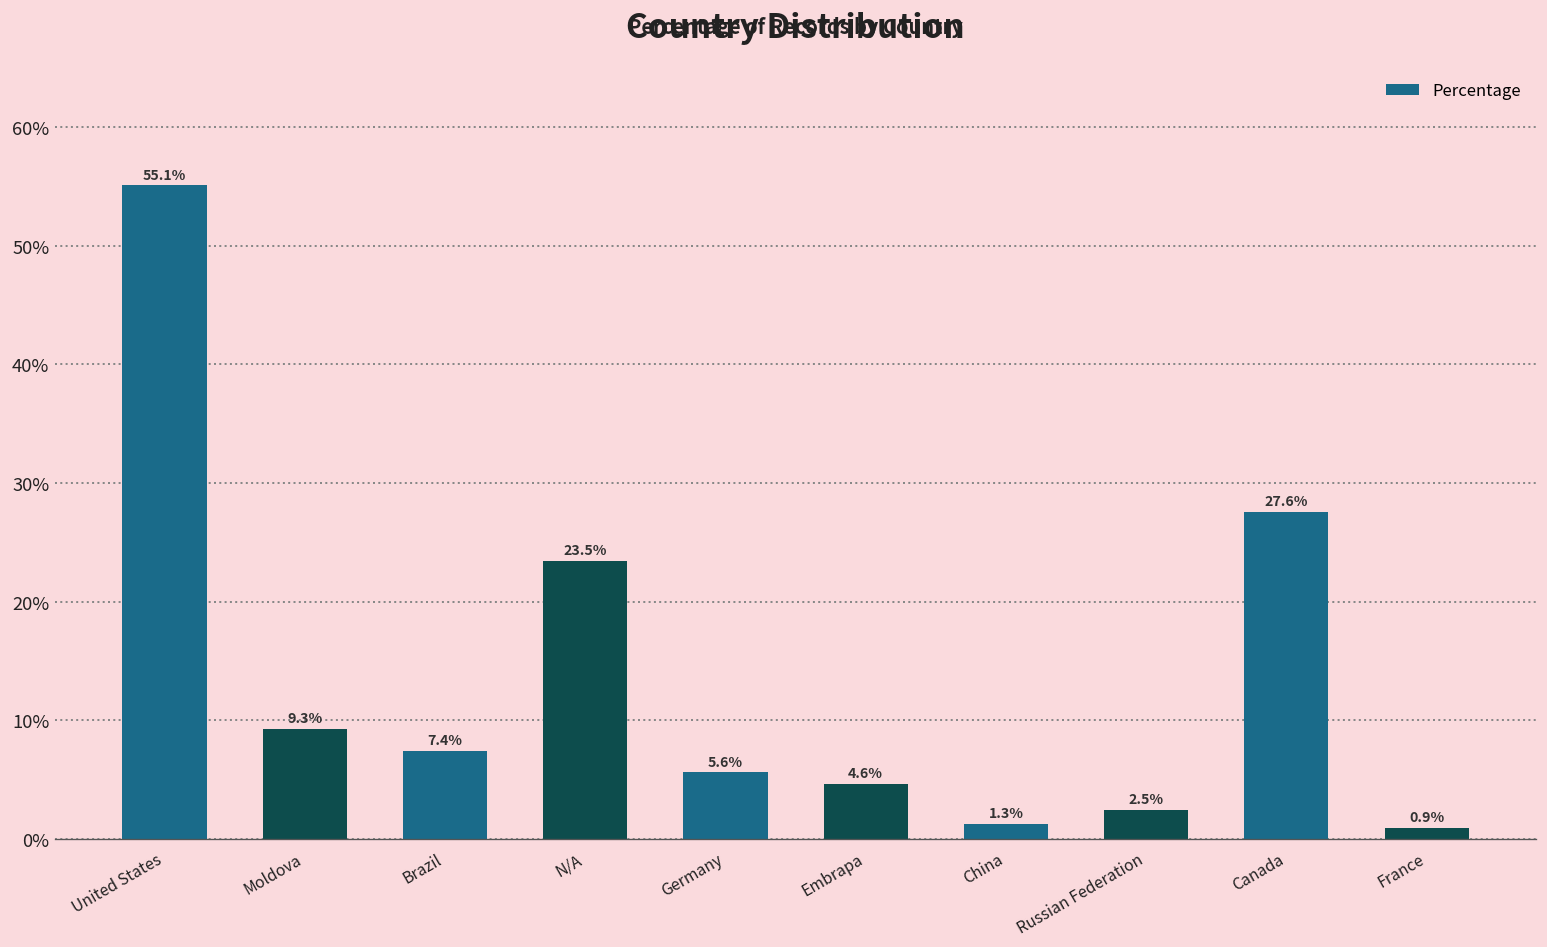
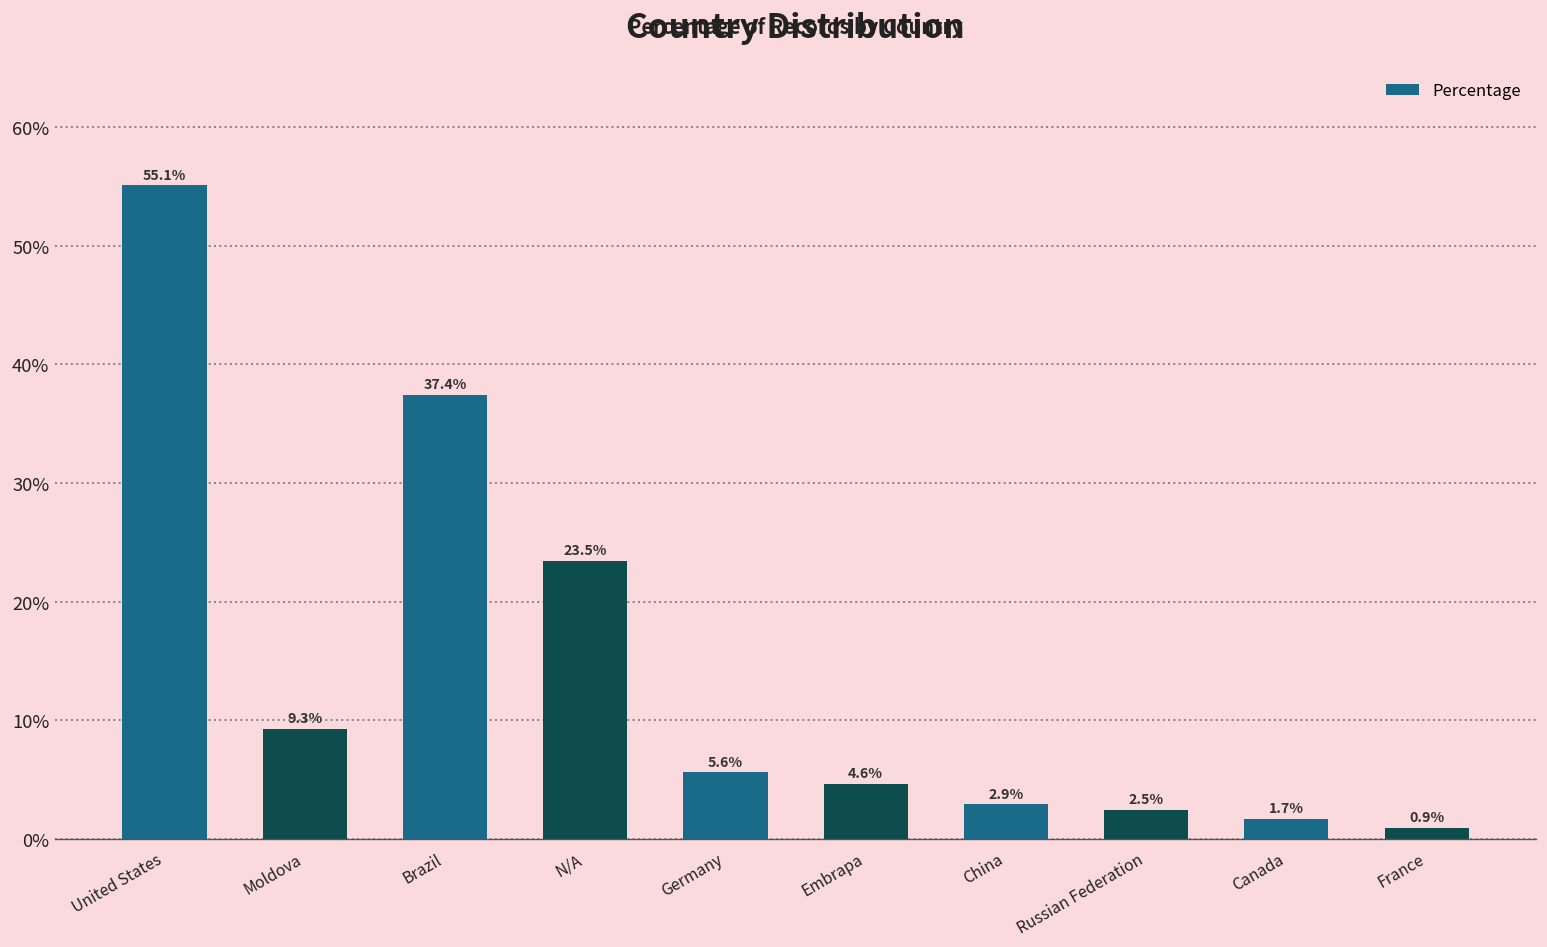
  {
    "United States": "55.1%",
    "Moldova": "9.3%",
-   "Brazil": "7.4%",
+   "Brazil": "37.4%",
    "N/A": "23.5%",
    "Germany": "5.6%",
    "Embrapa": "4.6%",
-   "China": "1.3%",
+   "China": "2.9%",
    "Russian Federation": "2.5%",
-   "Canada": "27.6%",
+   "Canada": "1.7%",
    "France": "0.9%"
  }
